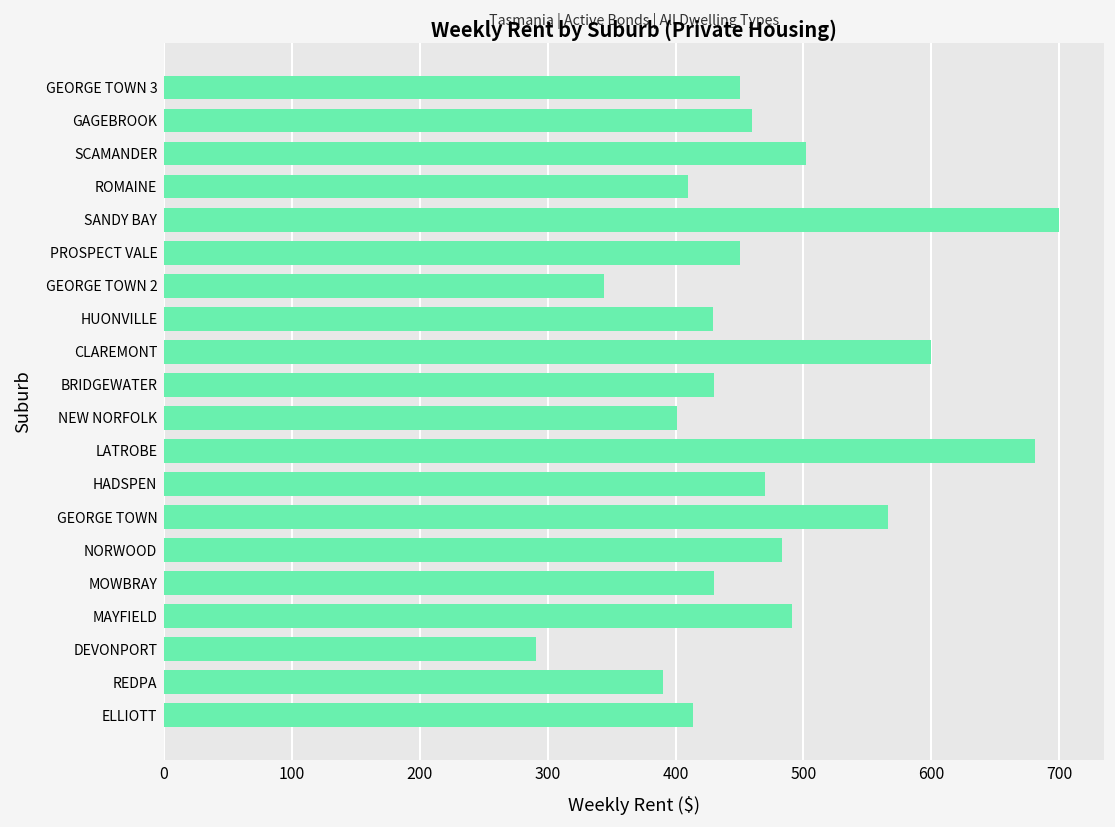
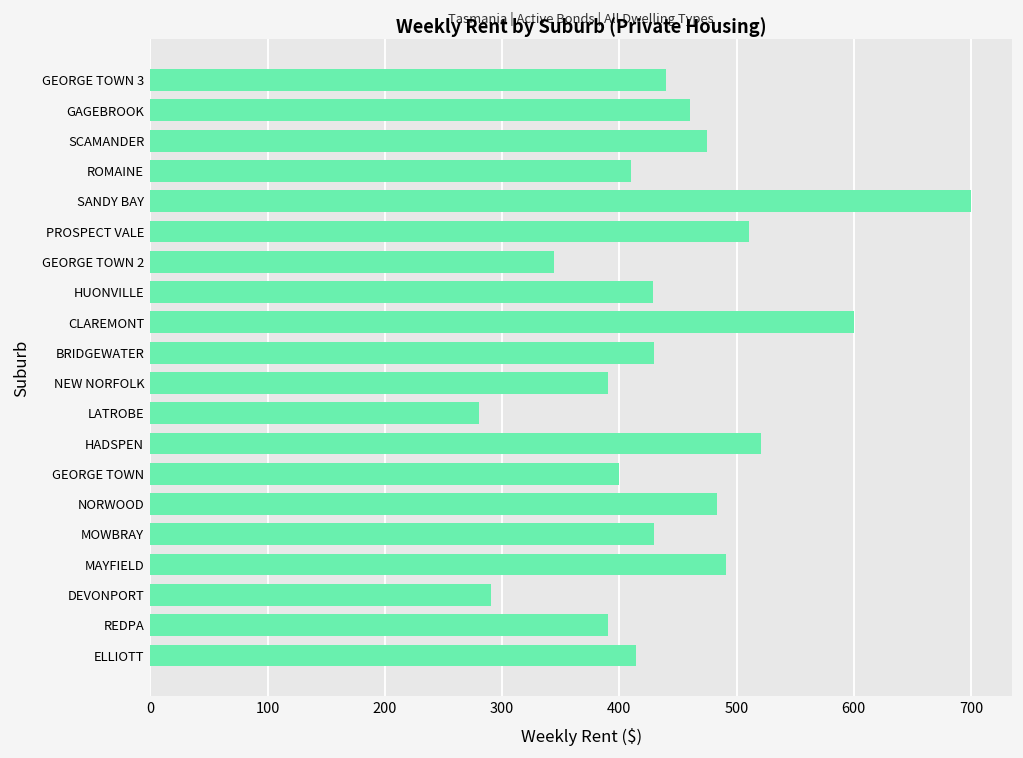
  {
-   "GEORGE TOWN 3": 450,
+   "GEORGE TOWN 3": 440,
    "GAGEBROOK": 460,
-   "SCAMANDER": 502,
+   "SCAMANDER": 475,
    "ROMAINE": 410,
    "SANDY BAY": 700,
-   "PROSPECT VALE": 450,
+   "PROSPECT VALE": 511,
    "GEORGE TOWN 2": 344,
    "HUONVILLE": 429,
    "CLAREMONT": 600,
    "BRIDGEWATER": 430,
-   "NEW NORFOLK": 401,
-   "LATROBE": 681,
-   "HADSPEN": 470,
-   "GEORGE TOWN": 566,
+   "NEW NORFOLK": 390,
+   "LATROBE": 280,
+   "HADSPEN": 521,
+   "GEORGE TOWN": 400,
    "NORWOOD": 483,
    "MOWBRAY": 430,
    "MAYFIELD": 491,
    "DEVONPORT": 291,
    "REDPA": 390,
    "ELLIOTT": 414
  }
